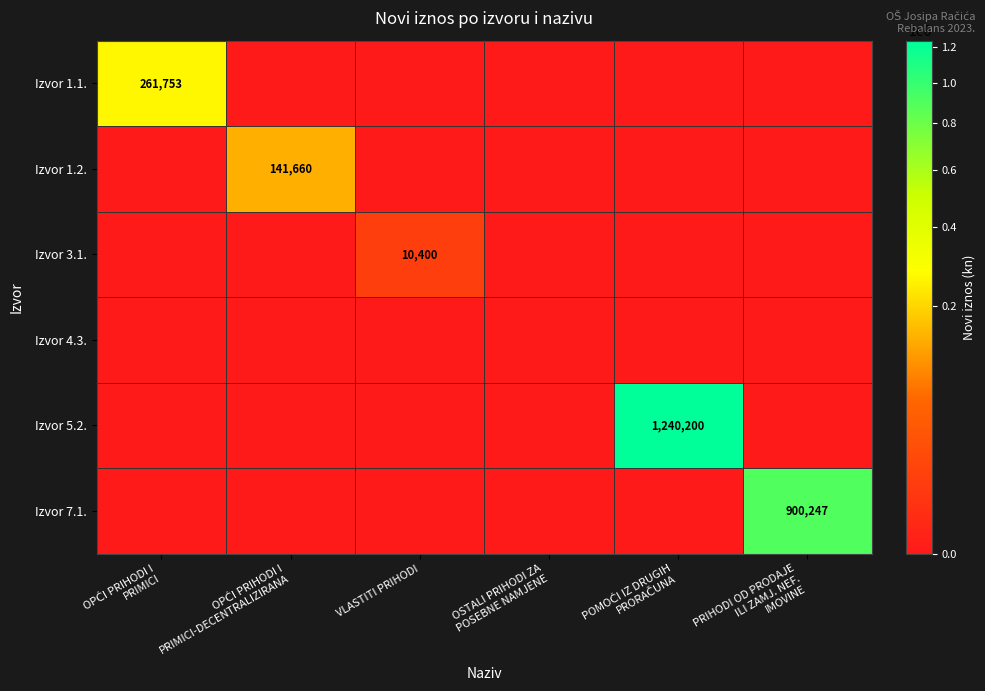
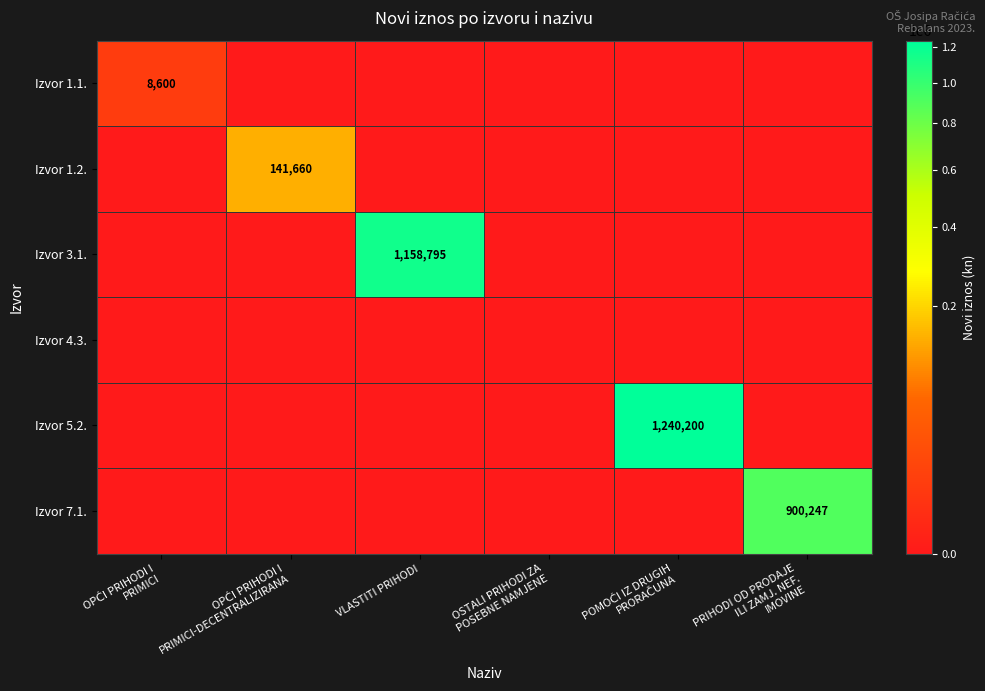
  {
    "Izvor 1.1.": {
-     "OPĆI PRIHODI I PRIMICI": "261,753"
+     "OPĆI PRIHODI I PRIMICI": "8,600"
    },
    "Izvor 1.2.": {
      "OPĆI PRIHODI I PRIMICI-DECENTRALIZIRANA": "141,660"
    },
    "Izvor 3.1.": {
-     "VLASTITI PRIHODI": "10,400"
+     "VLASTITI PRIHODI": "1,158,795"
    },
    "Izvor 5.2.": {
      "POMOĆI IZ DRUGIH PRORAČUNA": "1,240,200"
    },
    "Izvor 7.1.": {
      "PRIHODI OD PRODAJE ILI ZAMJ. NEF. IMOVINE": "900,247"
    }
  }
